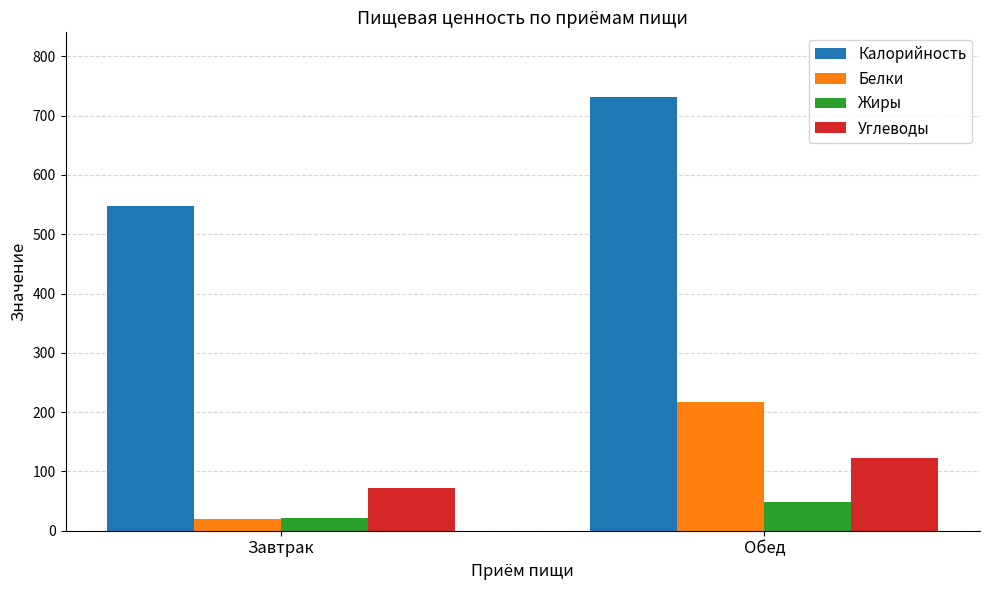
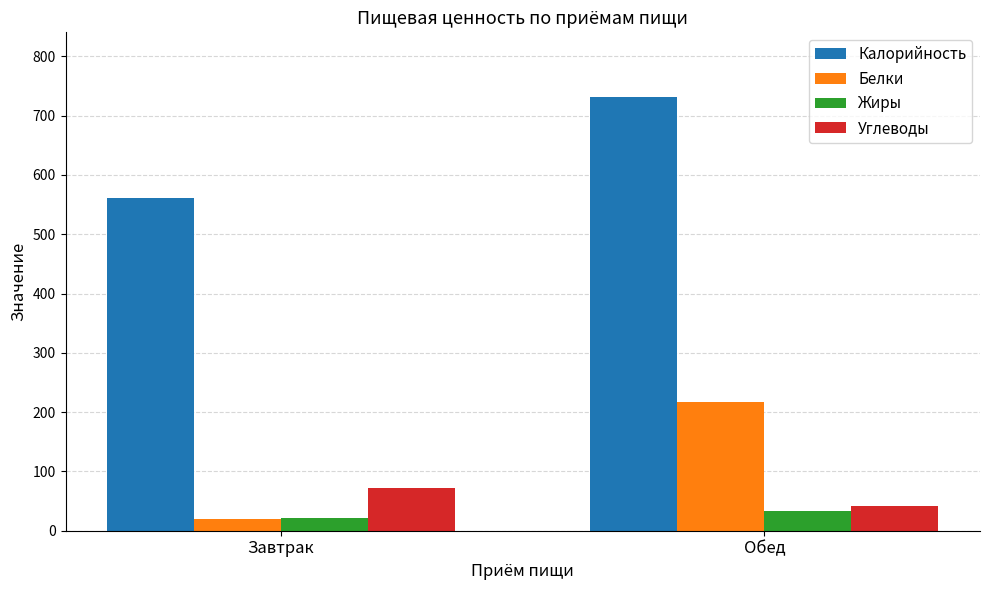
  {
    "Калорийность": {
-     "Завтрак": 550,
+     "Завтрак": 560,
      "Обед": 730
    },
    "Белки": {
      "Завтрак": 20,
      "Обед": 220
    },
    "Жиры": {
      "Завтрак": 20,
-     "Обед": 50
+     "Обед": 30
    },
    "Углеводы": {
      "Завтрак": 70,
-     "Обед": 120
+     "Обед": 40
    }
  }
